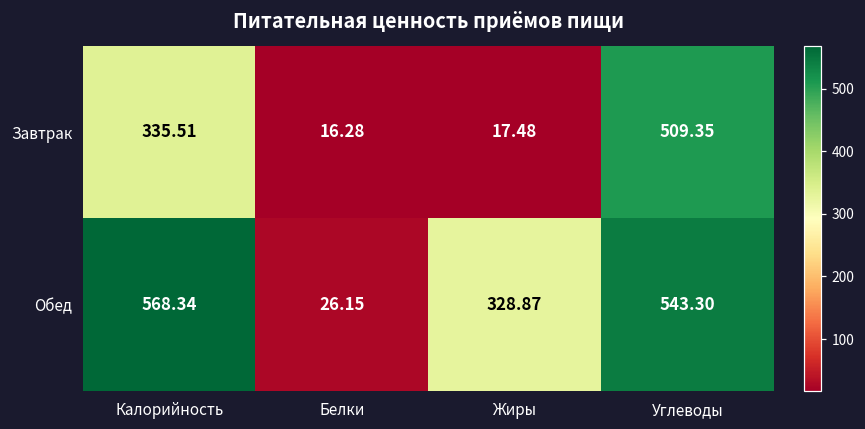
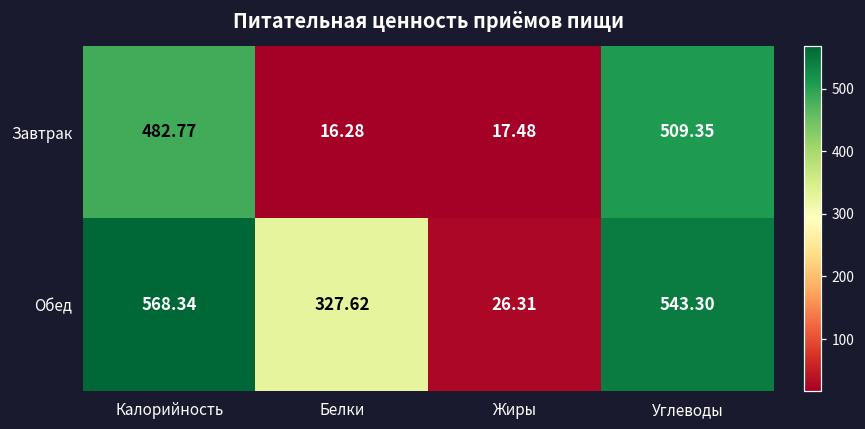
  {
    "Завтрак": {
-     "Калорийность": 335.51,
+     "Калорийность": 482.77,
      "Белки": 16.28,
      "Жиры": 17.48,
      "Углеводы": 509.35
    },
    "Обед": {
      "Калорийность": 568.34,
-     "Белки": 26.15,
-     "Жиры": 328.87,
+     "Белки": 327.62,
+     "Жиры": 26.31,
      "Углеводы": 543.30
    }
  }
